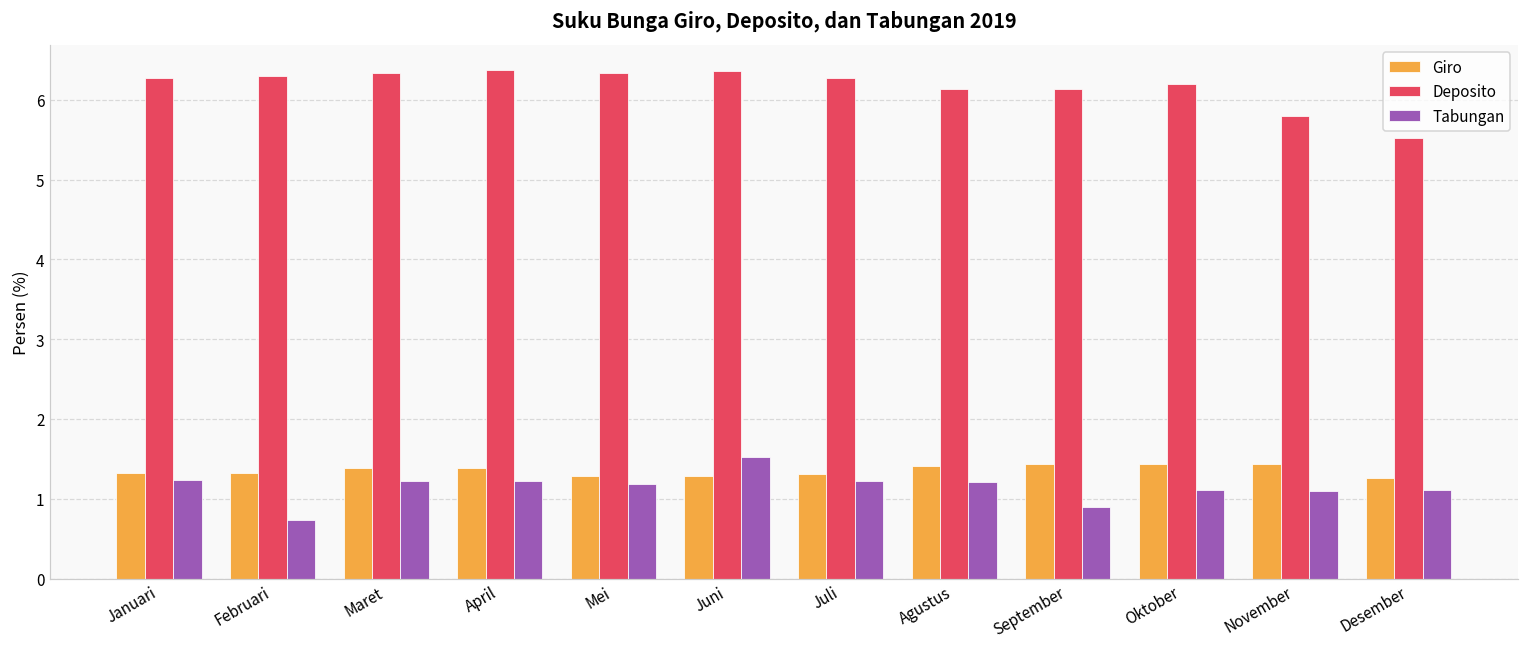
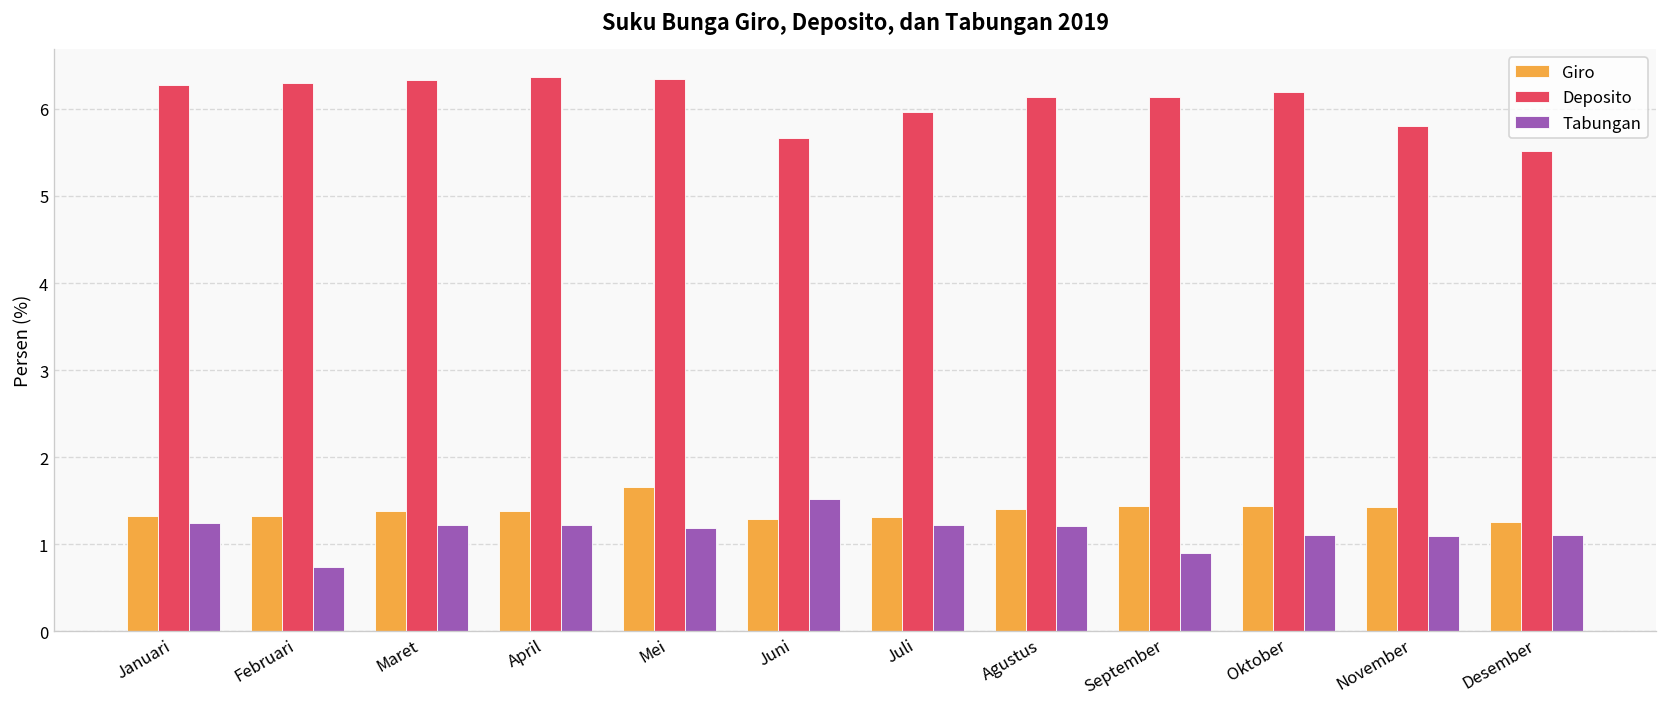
  {
    "Giro": {
      "Januari": 1.3,
      "Februari": 1.3,
      "Maret": 1.4,
      "April": 1.4,
-     "Mei": 1.3,
+     "Mei": 1.7,
      "Juni": 1.3,
      "Juli": 1.3,
      "Agustus": 1.4,
      "September": 1.4,
      "Oktober": 1.4,
      "November": 1.4,
      "Desember": 1.3
    },
    "Deposito": {
      "Januari": 6.3,
      "Februari": 6.3,
      "Maret": 6.3,
      "April": 6.4,
      "Mei": 6.3,
-     "Juni": 6.4,
-     "Juli": 6.3,
+     "Juni": 5.7,
+     "Juli": 6.0,
      "Agustus": 6.1,
      "September": 6.1,
      "Oktober": 6.2,
      "November": 5.8,
      "Desember": 5.5
    },
    "Tabungan": {
      "Januari": 1.2,
      "Februari": 0.7,
      "Maret": 1.2,
      "April": 1.2,
      "Mei": 1.2,
      "Juni": 1.5,
      "Juli": 1.2,
      "Agustus": 1.2,
      "September": 0.9,
      "Oktober": 1.1,
      "November": 1.1,
      "Desember": 1.1
    }
  }
